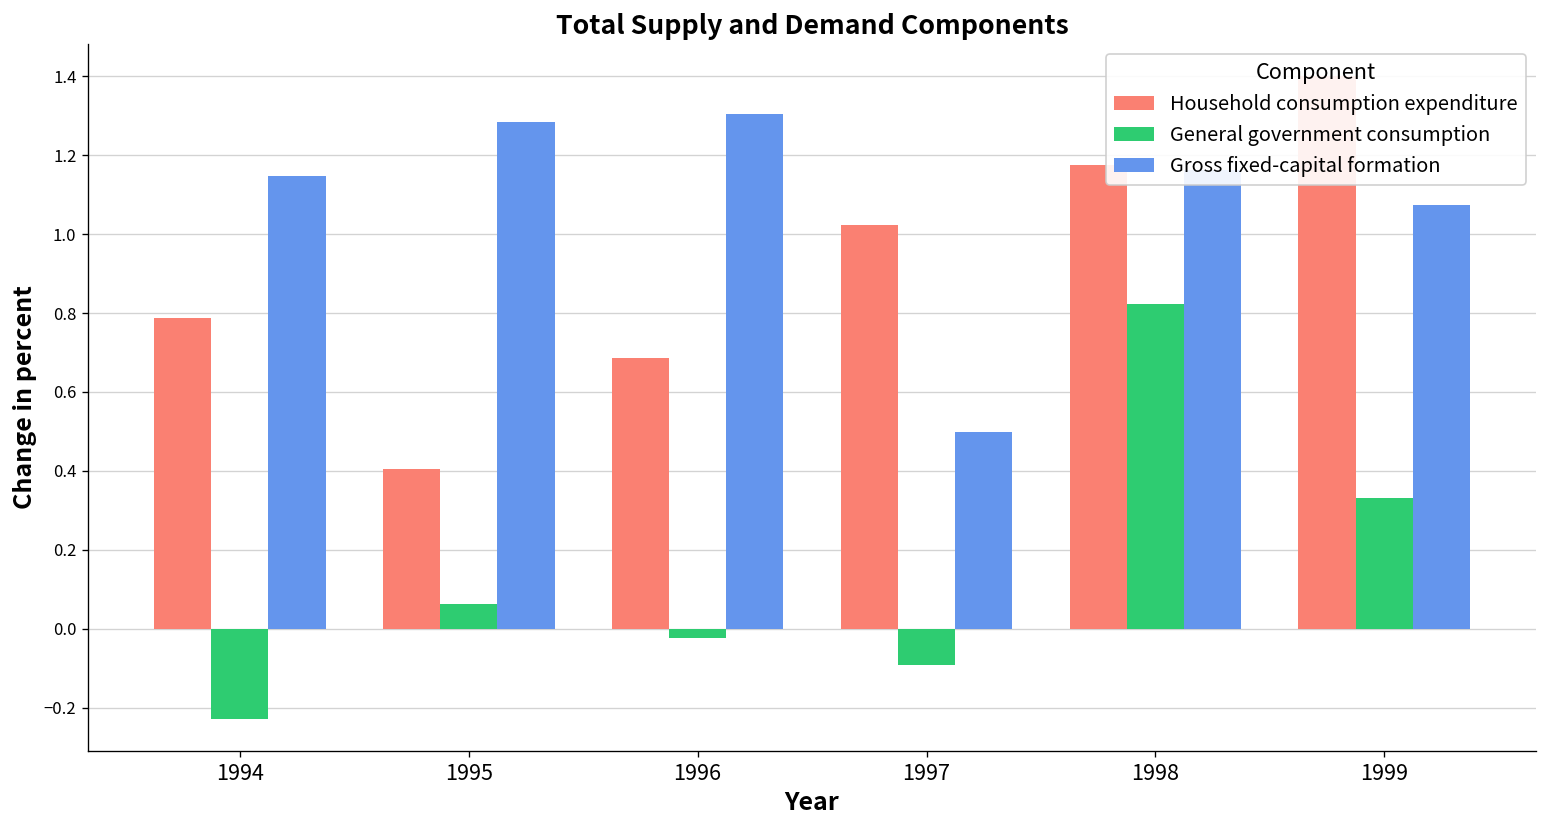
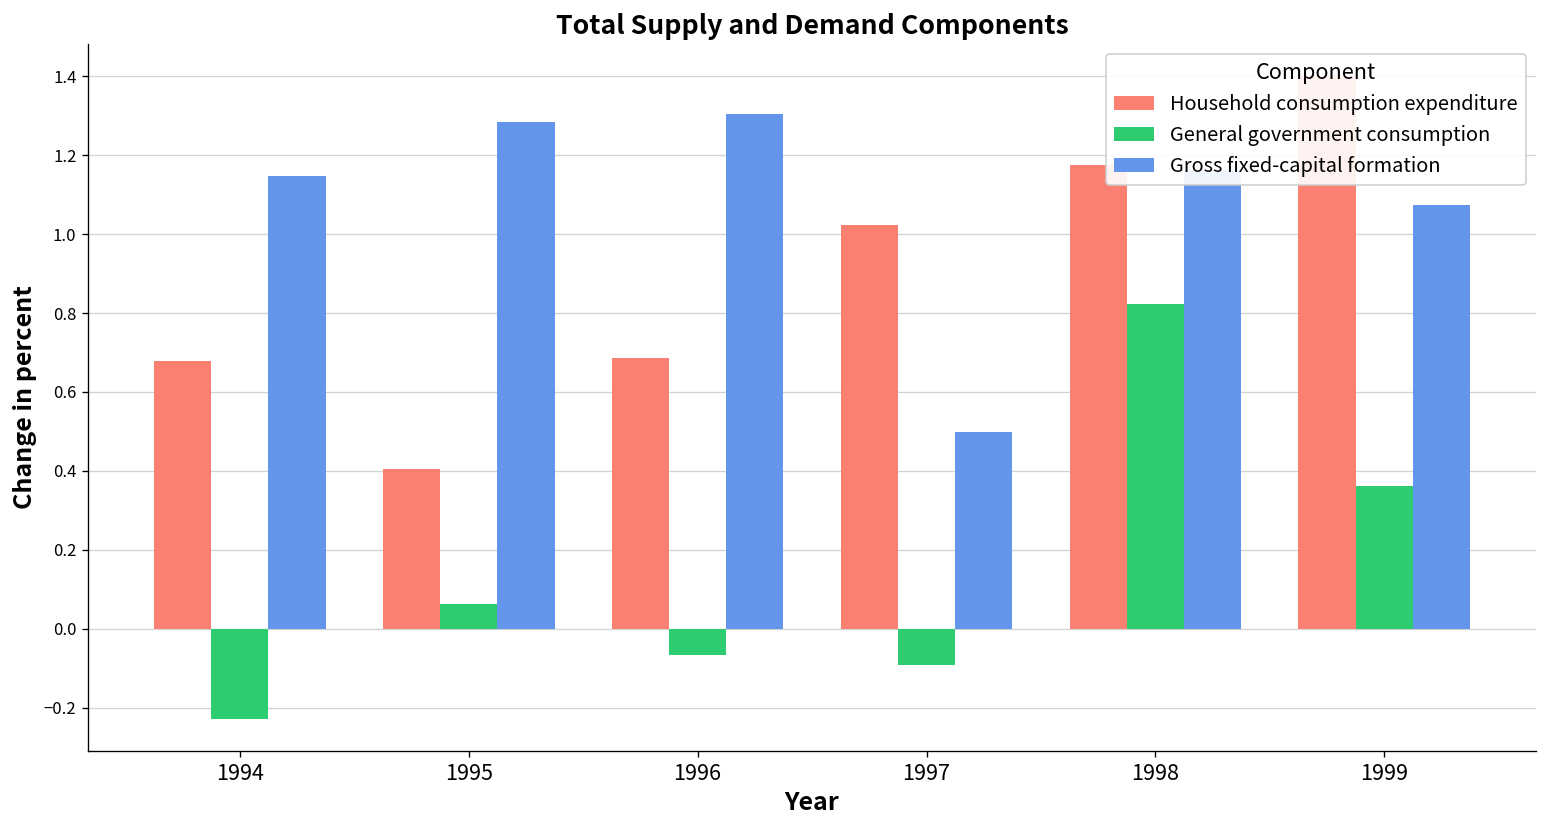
  {
    "Household consumption expenditure": {
-     "1994": 0.79,
+     "1994": 0.68,
      "1995": 0.40,
      "1996": 0.69,
      "1997": 1.02,
      "1998": 1.18
    },
    "General government consumption": {
      "1994": -0.23,
      "1995": 0.06,
-     "1996": -0.02,
+     "1996": -0.07,
      "1997": -0.09,
      "1998": 0.82,
-     "1999": 0.33
+     "1999": 0.36
    },
    "Gross fixed-capital formation": {
      "1994": 1.15,
      "1995": 1.28,
      "1996": 1.30,
      "1997": 0.50,
      "1999": 1.07
    }
  }
